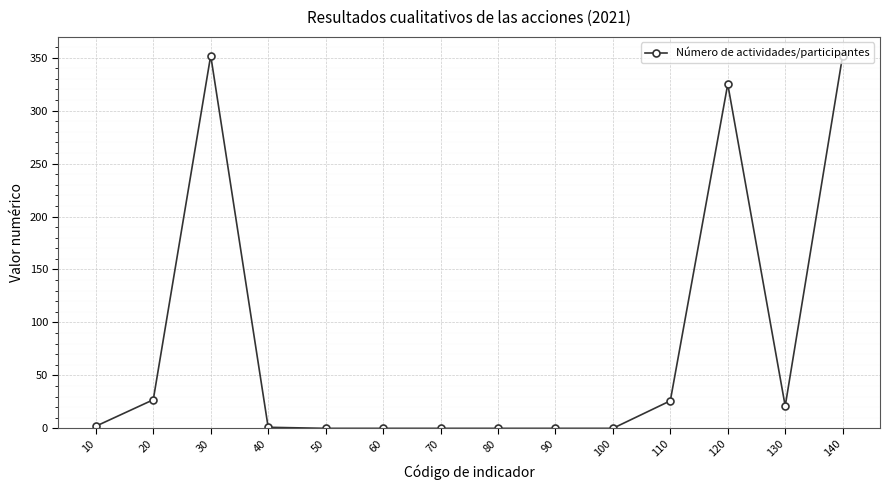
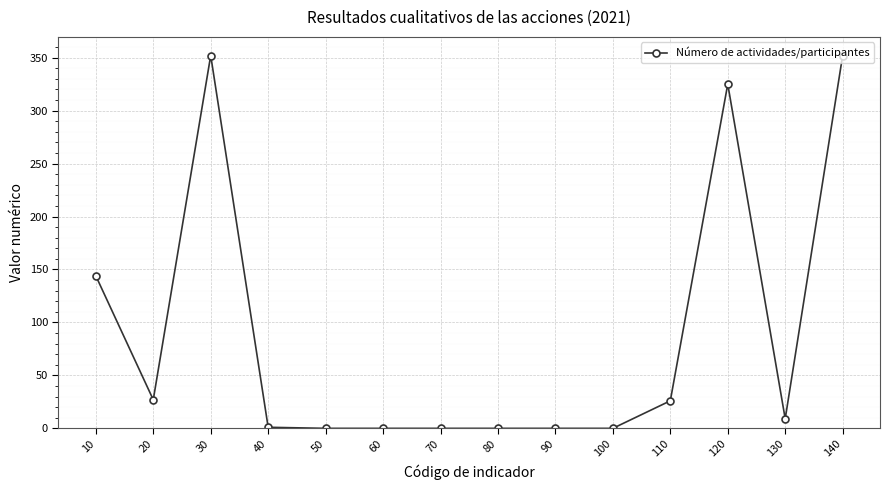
  {
-   "10": 2,
+   "10": 144,
    "20": 27,
    "30": 352,
    "40": 1,
    "50": 0,
    "60": 0,
    "70": 0,
    "80": 0,
    "90": 0,
    "100": 0,
    "110": 26,
    "120": 325,
-   "130": 21
+   "130": 9
  }
